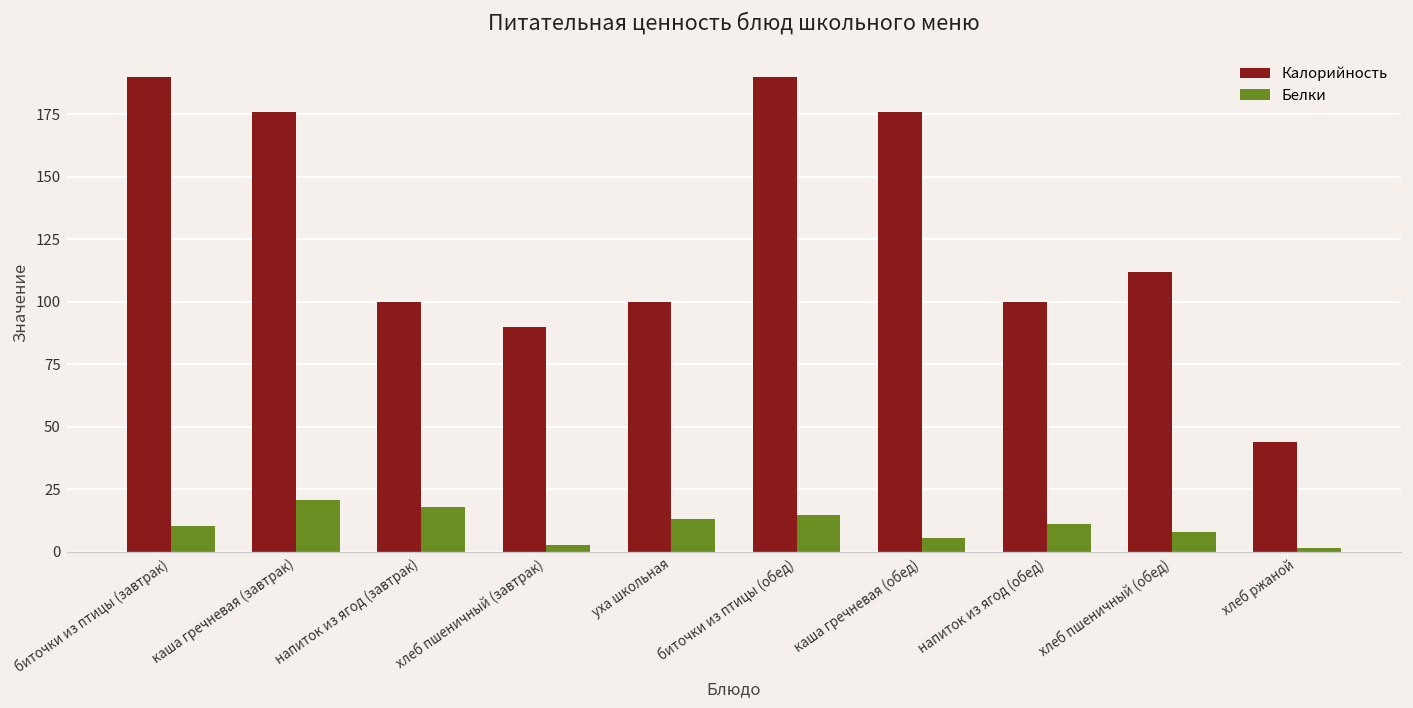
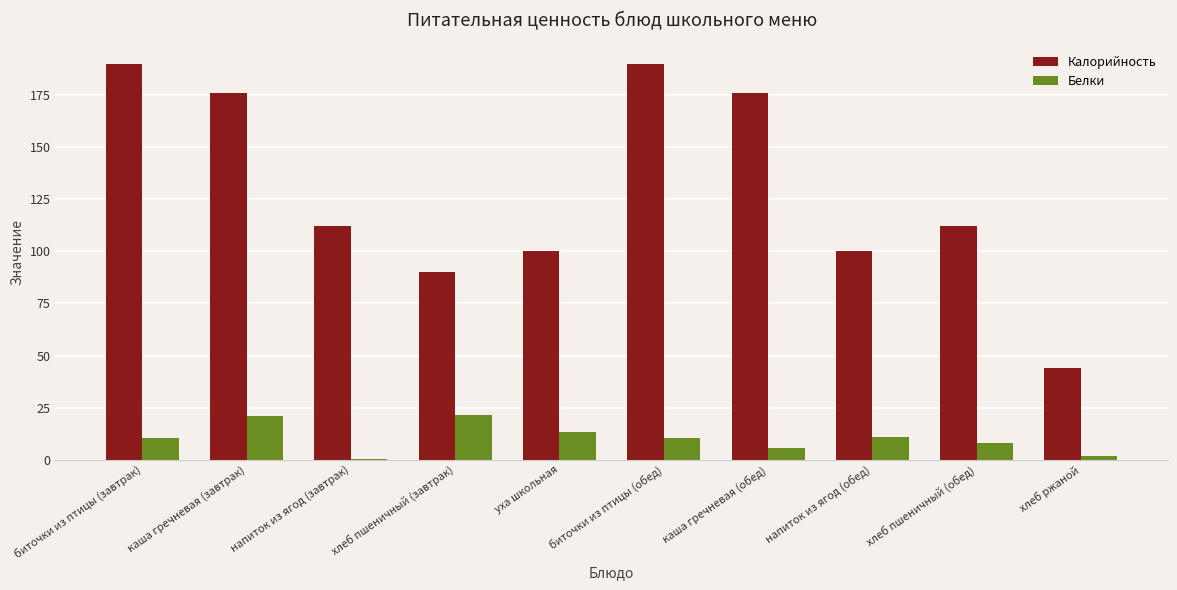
  {
    "Калорийность": {
      "биточки из птицы (завтрак)": 190,
      "каша гречневая (завтрак)": 176,
-     "напиток из ягод (завтрак)": 100,
+     "напиток из ягод (завтрак)": 112,
      "хлеб пшеничный (завтрак)": 90,
      "уха школьная": 100,
      "биточки из птицы (обед)": 190,
      "каша гречневая (обед)": 176,
      "напиток из ягод (обед)": 100,
      "хлеб пшеничный (обед)": 112,
      "хлеб ржаной": 44
    },
    "Белки": {
      "биточки из птицы (завтрак)": 10,
      "каша гречневая (завтрак)": 21,
-     "напиток из ягод (завтрак)": 18,
-     "хлеб пшеничный (завтрак)": 3,
+     "напиток из ягод (завтрак)": 0,
+     "хлеб пшеничный (завтрак)": 21,
      "уха школьная": 13,
-     "биточки из птицы (обед)": 15,
+     "биточки из птицы (обед)": 10,
      "каша гречневая (обед)": 6,
      "напиток из ягод (обед)": 11,
      "хлеб пшеничный (обед)": 8,
      "хлеб ржаной": 2
    }
  }
